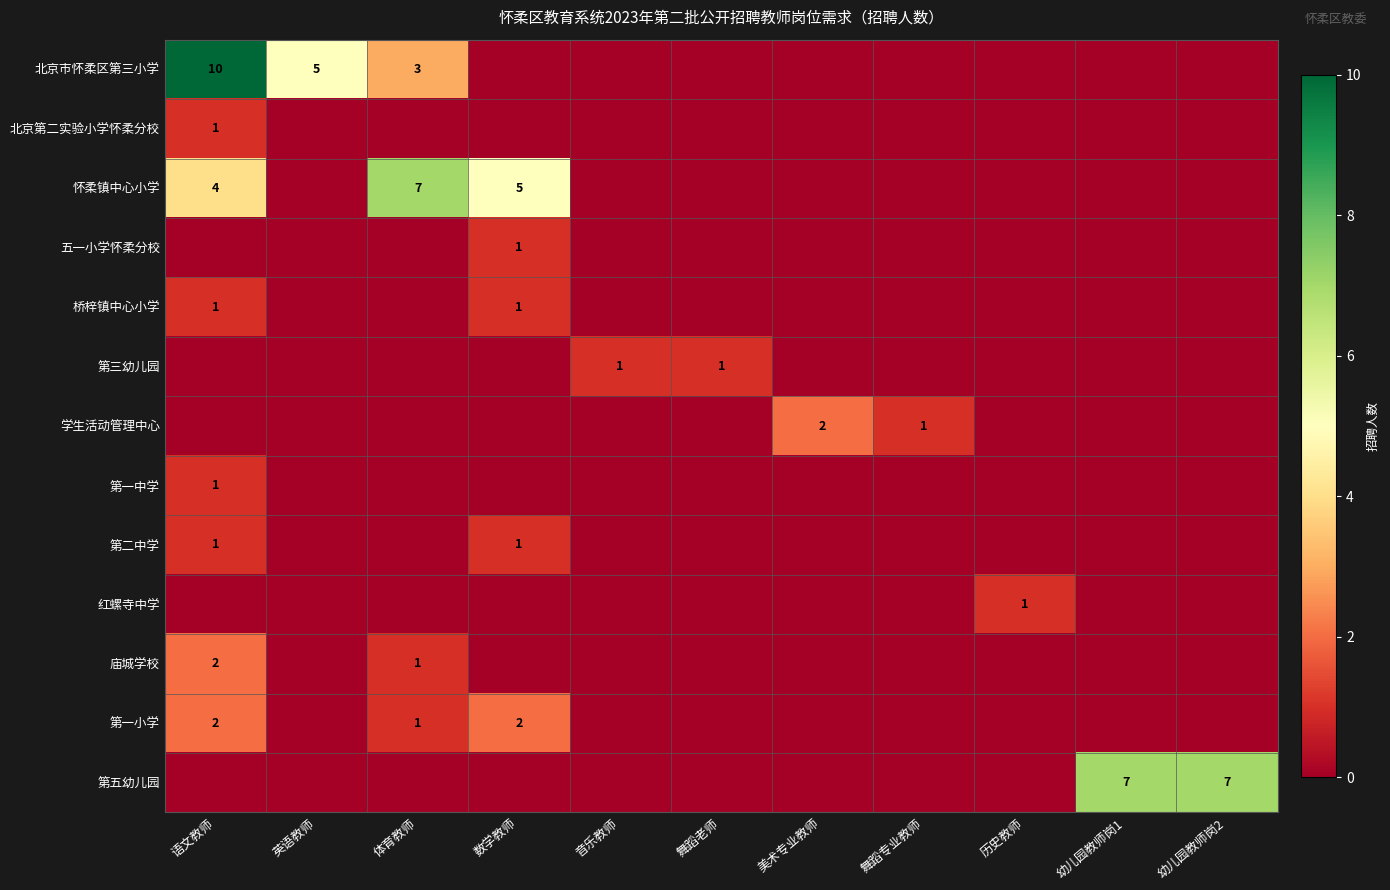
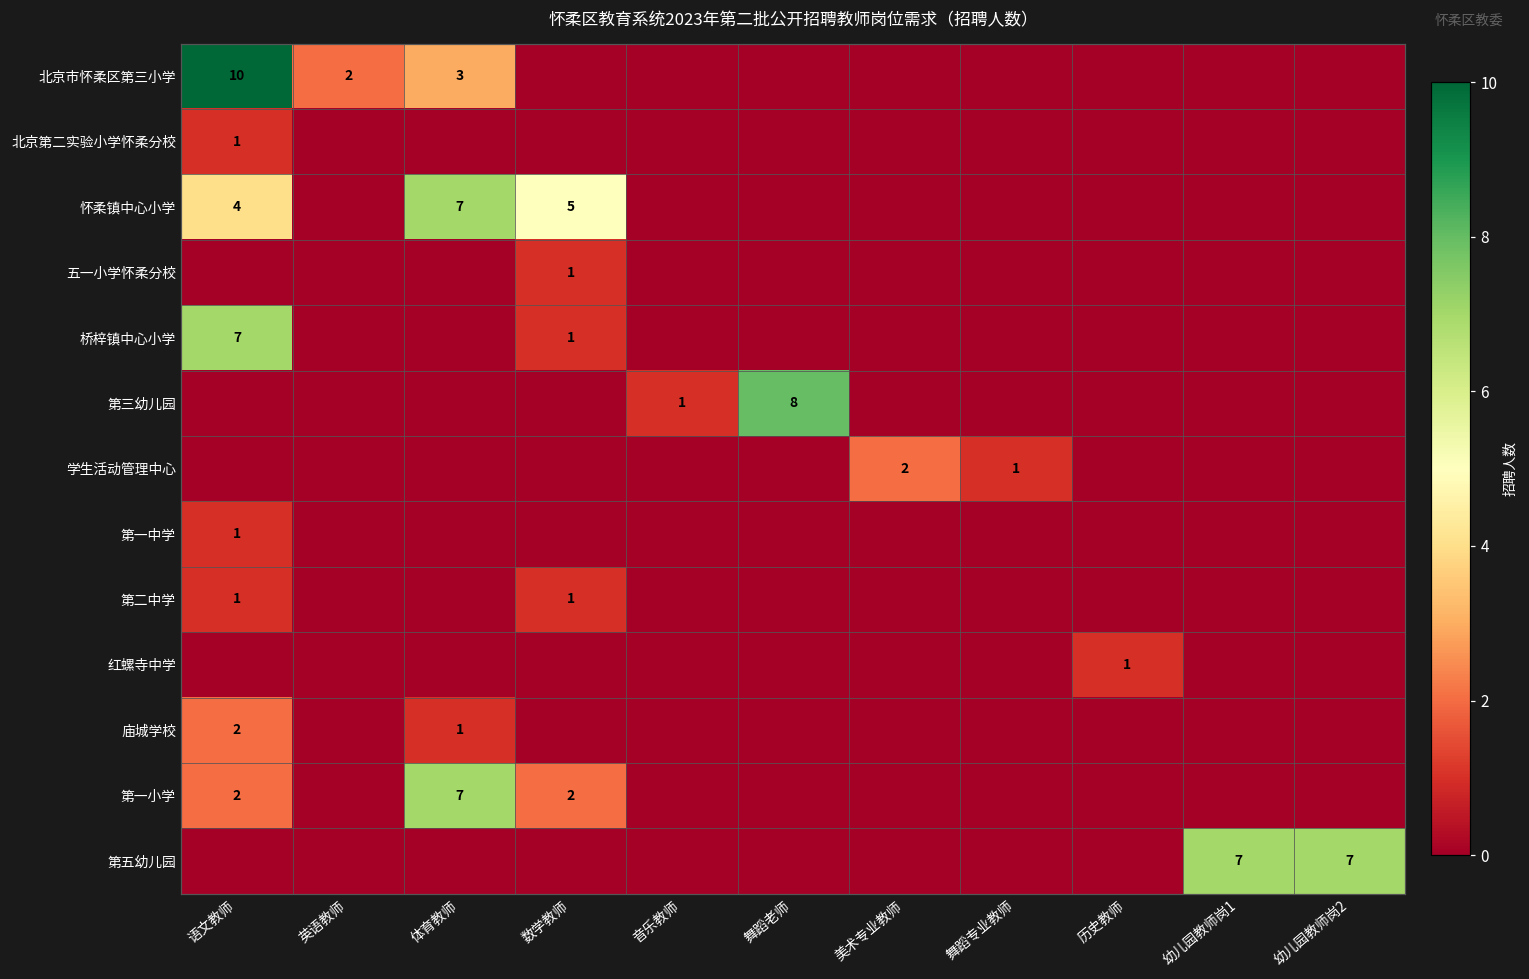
  {
    "北京市怀柔区第三小学": {
      "语文教师": 10,
-     "英语教师": 5,
+     "英语教师": 2,
      "体育教师": 3
    },
    "北京第二实验小学怀柔分校": {
      "语文教师": 1
    },
    "怀柔镇中心小学": {
      "语文教师": 4,
      "体育教师": 7,
      "数学教师": 5
    },
    "五一小学怀柔分校": {
      "数学教师": 1
    },
    "桥梓镇中心小学": {
-     "语文教师": 1,
+     "语文教师": 7,
      "数学教师": 1
    },
    "第三幼儿园": {
      "音乐教师": 1,
-     "舞蹈老师": 1
+     "舞蹈老师": 8
    },
    "学生活动管理中心": {
      "美术专业教师": 2,
      "舞蹈专业教师": 1
    },
    "第一中学": {
      "语文教师": 1
    },
    "第二中学": {
      "语文教师": 1,
      "数学教师": 1
    },
    "红螺寺中学": {
      "历史教师": 1
    },
    "庙城学校": {
      "语文教师": 2,
      "体育教师": 1
    },
    "第一小学": {
      "语文教师": 2,
-     "体育教师": 1,
+     "体育教师": 7,
      "数学教师": 2
    },
    "第五幼儿园": {
      "幼儿园教师岗1": 7,
      "幼儿园教师岗2": 7
    }
  }
